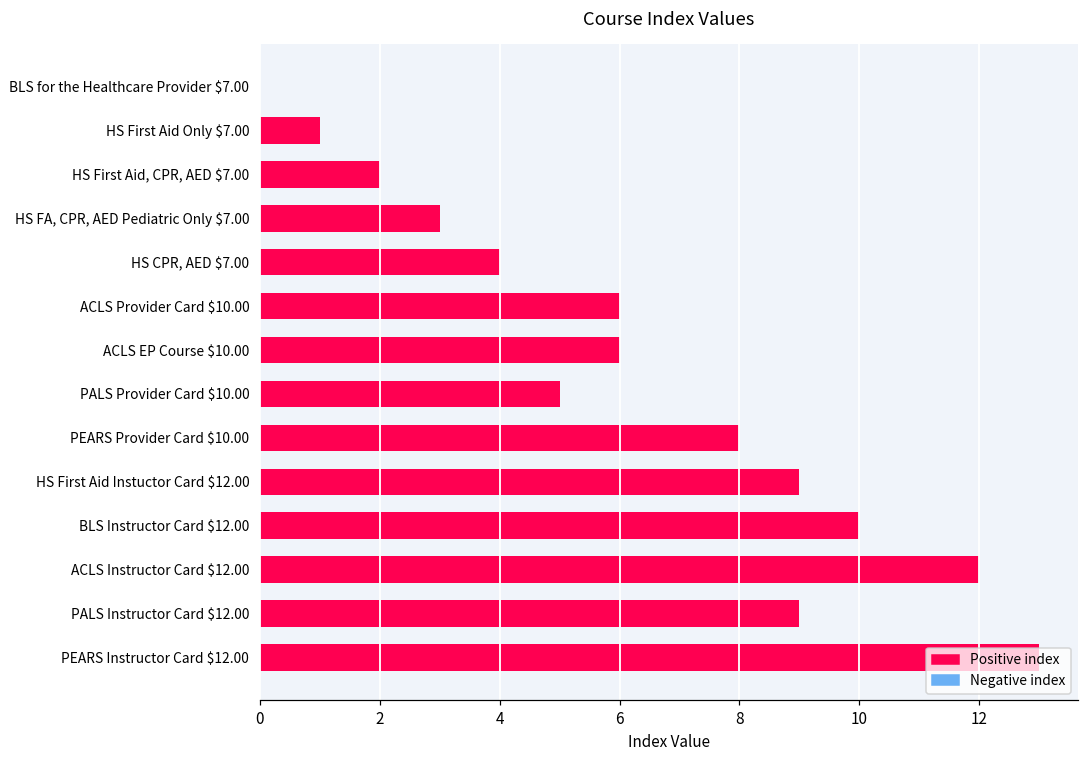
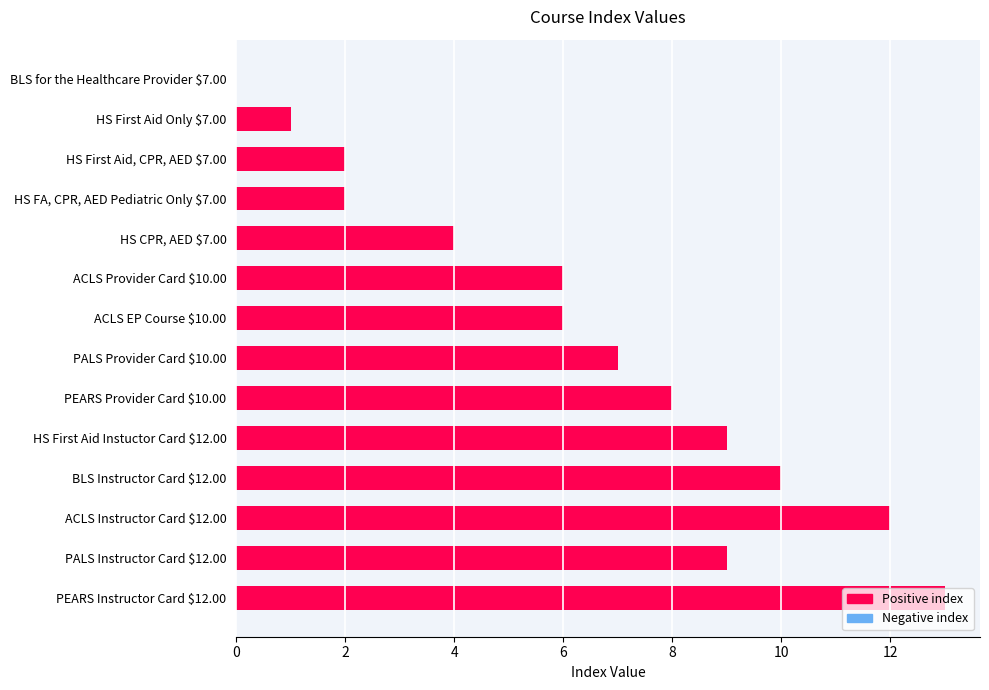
  {
    "BLS for the Healthcare Provider $7.00": 0,
    "HS First Aid Only $7.00": 1,
    "HS First Aid, CPR, AED $7.00": 2,
-   "HS FA, CPR, AED Pediatric Only $7.00": 3,
+   "HS FA, CPR, AED Pediatric Only $7.00": 2,
    "HS CPR, AED $7.00": 4,
    "ACLS Provider Card $10.00": 6,
    "ACLS EP Course $10.00": 6,
-   "PALS Provider Card $10.00": 5,
+   "PALS Provider Card $10.00": 7,
    "PEARS Provider Card $10.00": 8,
    "HS First Aid Instuctor Card $12.00": 9,
    "BLS Instructor Card $12.00": 10,
    "ACLS Instructor Card $12.00": 12,
    "PALS Instructor Card $12.00": 9
  }
